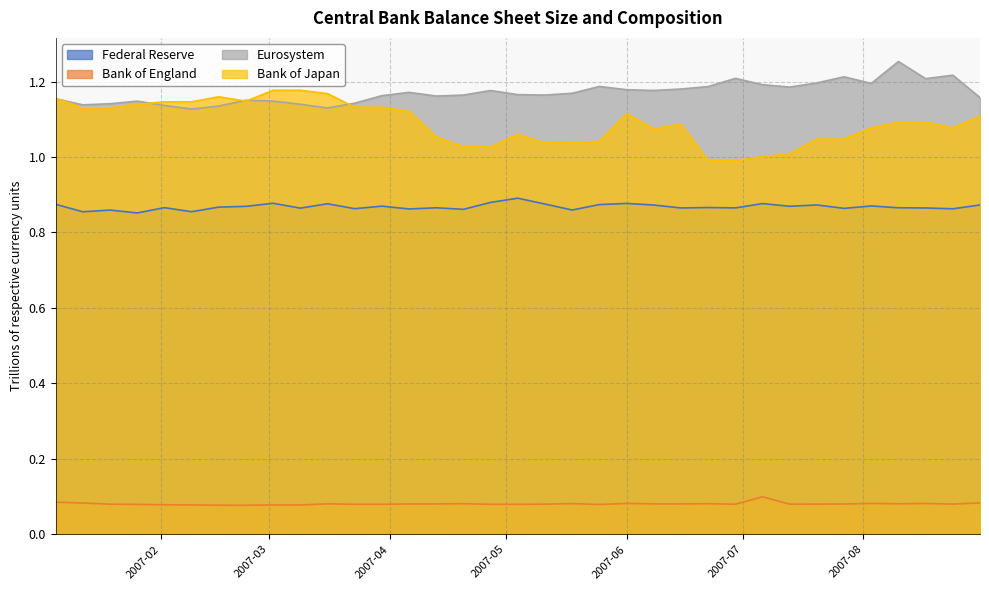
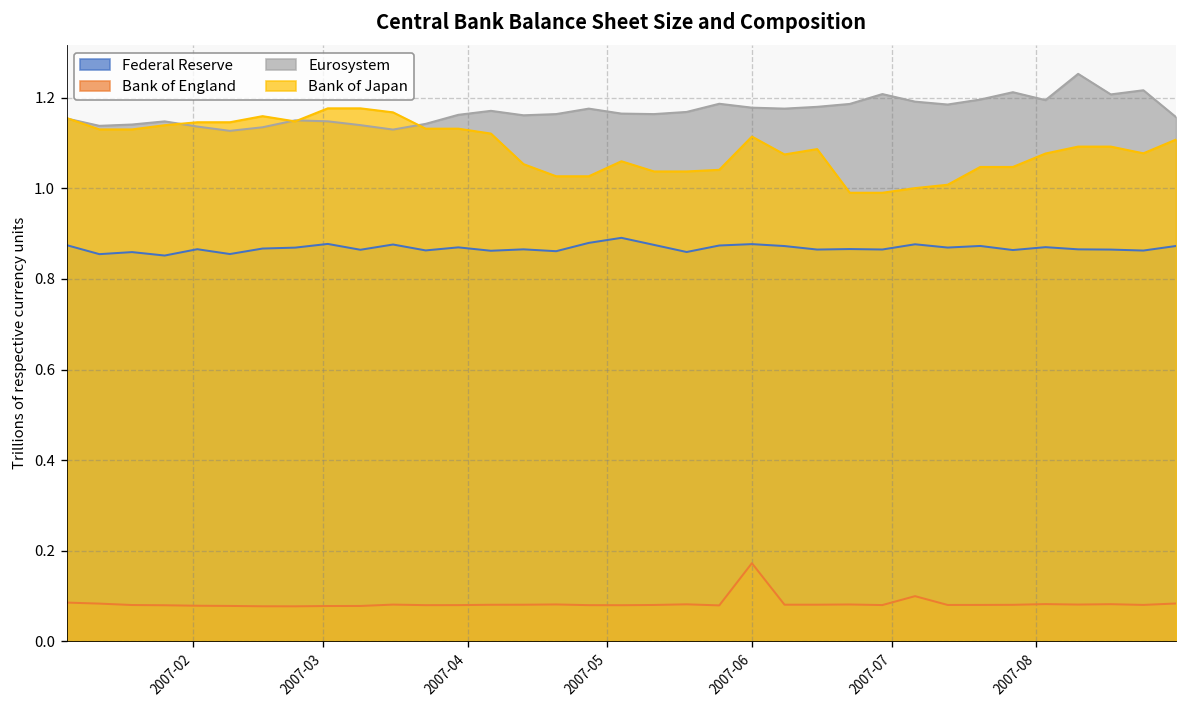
  {
    "Federal Reserve": {
      "2007-06": 0.88
    },
    "Bank of England": {
-     "2007-06": 0.08
+     "2007-06": 0.17
    },
    "Eurosystem": {
      "2007-06": 1.18
    },
    "Bank of Japan": {
      "2007-06": 1.11
    }
  }
